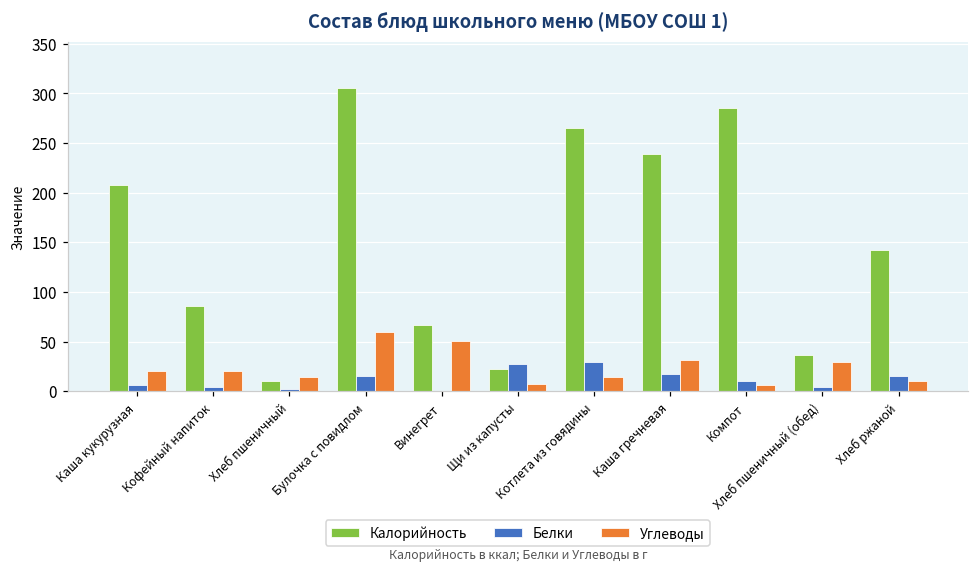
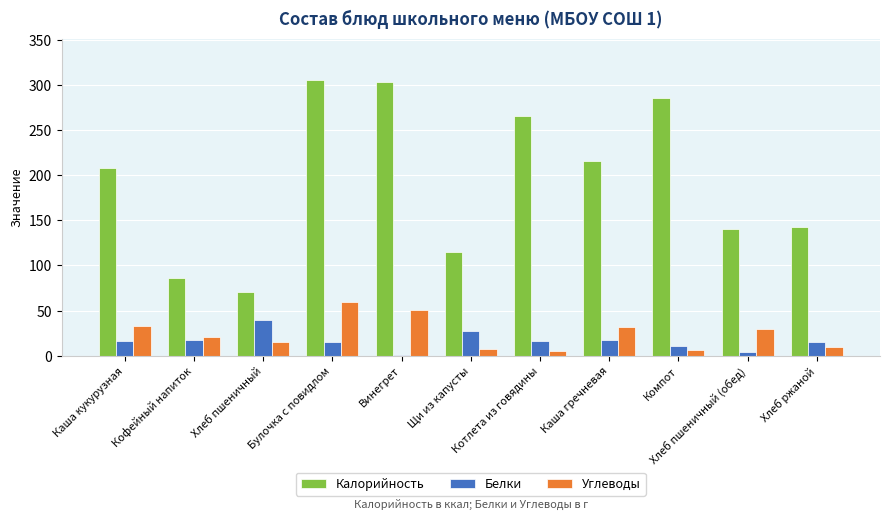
  {
    "Калорийность": {
      "Каша кукурузная": 210,
      "Кофейный напиток": 90,
-     "Хлеб пшеничный": 10,
+     "Хлеб пшеничный": 70,
      "Булочка с повидлом": 310,
-     "Винегрет": 70,
-     "Щи из капусты": 20,
+     "Винегрет": 300,
+     "Щи из капусты": 120,
      "Котлета из говядины": 270,
-     "Каша гречневая": 240,
+     "Каша гречневая": 220,
      "Компот": 290,
-     "Хлеб пшеничный (обед)": 40,
+     "Хлеб пшеничный (обед)": 140,
      "Хлеб ржаной": 140
    },
    "Белки": {
-     "Каша кукурузная": 10,
-     "Кофейный напиток": 0,
-     "Хлеб пшеничный": 0,
+     "Каша кукурузная": 20,
+     "Кофейный напиток": 20,
+     "Хлеб пшеничный": 40,
      "Булочка с повидлом": 20,
      "Щи из капусты": 30,
-     "Котлета из говядины": 30,
+     "Котлета из говядины": 20,
      "Каша гречневая": 20,
      "Компот": 10,
      "Хлеб пшеничный (обед)": 0,
      "Хлеб ржаной": 20
    },
    "Углеводы": {
-     "Каша кукурузная": 20,
+     "Каша кукурузная": 30,
      "Кофейный напиток": 20,
      "Хлеб пшеничный": 10,
      "Булочка с повидлом": 60,
      "Винегрет": 50,
      "Щи из капусты": 10,
-     "Котлета из говядины": 15,
+     "Котлета из говядины": 6,
      "Каша гречневая": 30,
      "Компот": 10,
      "Хлеб пшеничный (обед)": 30,
      "Хлеб ржаной": 10
    }
  }
